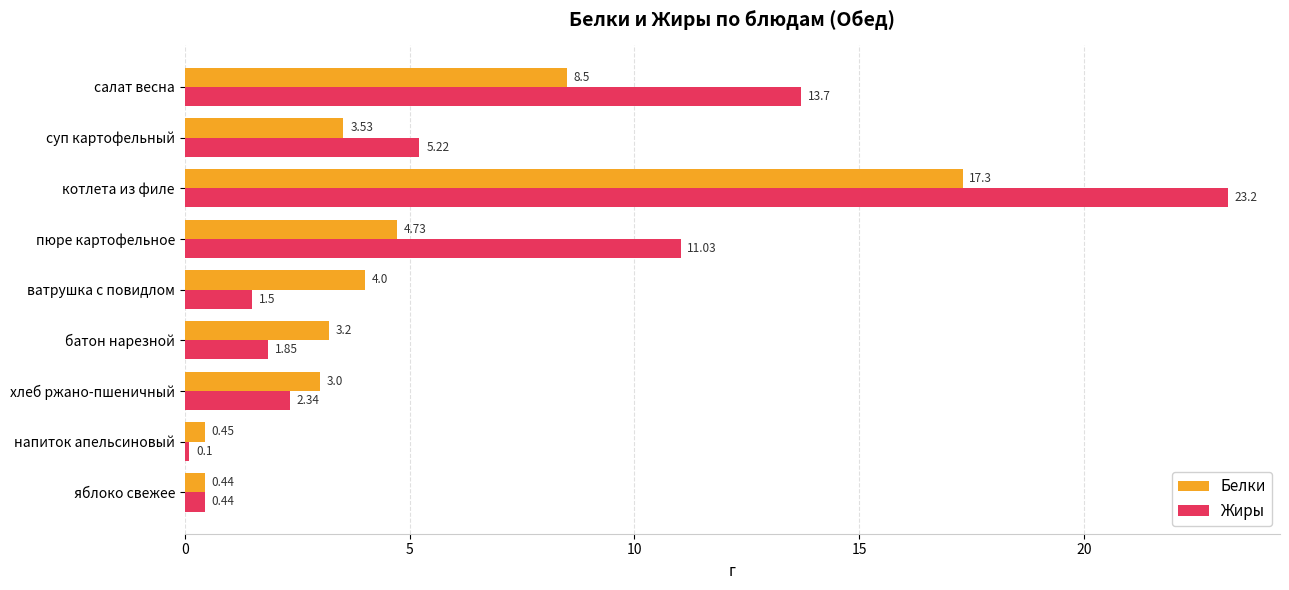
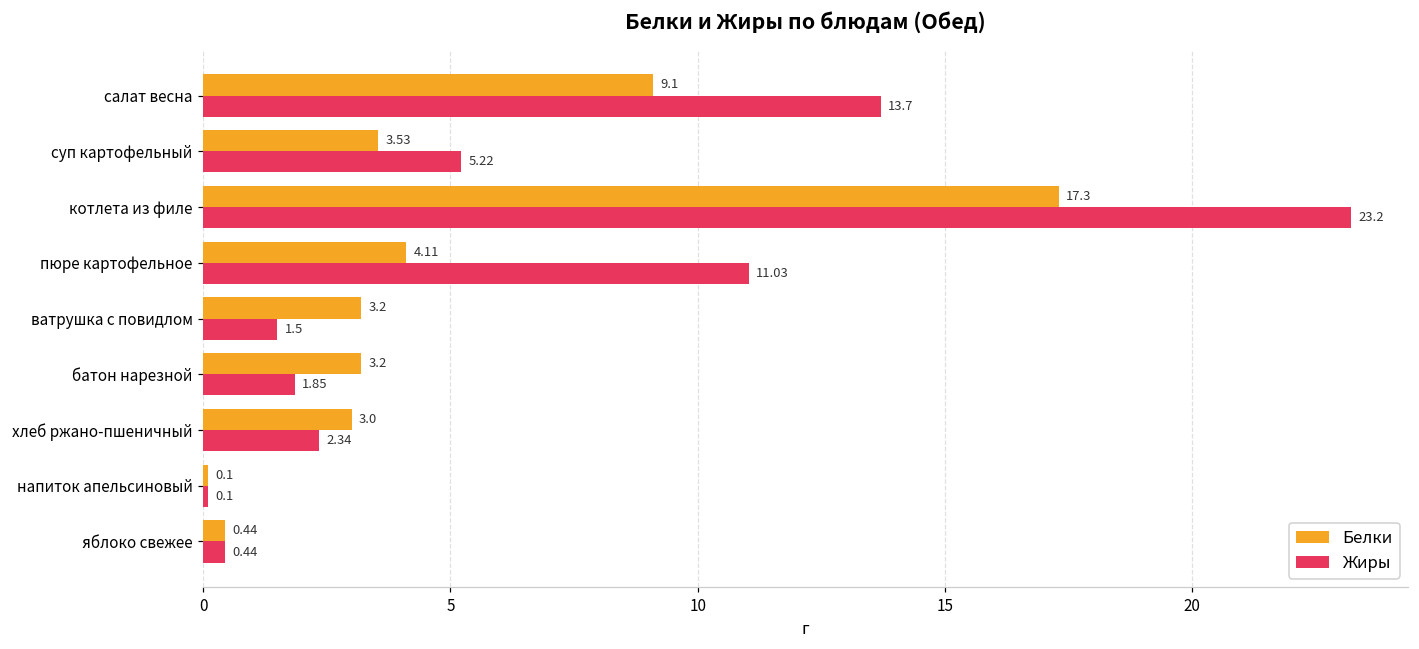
  {
    "Белки": {
-     "салат весна": 8.5,
+     "салат весна": 9.1,
      "суп картофельный": 3.53,
      "котлета из филе": 17.3,
-     "пюре картофельное": 4.73,
-     "ватрушка с повидлом": 4.0,
+     "пюре картофельное": 4.11,
+     "ватрушка с повидлом": 3.2,
      "батон нарезной": 3.2,
      "хлеб ржано-пшеничный": 3.0,
-     "напиток апельсиновый": 0.45,
+     "напиток апельсиновый": 0.1,
      "яблоко свежее": 0.44
    },
    "Жиры": {
      "салат весна": 13.7,
      "суп картофельный": 5.22,
      "котлета из филе": 23.2,
      "пюре картофельное": 11.03,
      "ватрушка с повидлом": 1.5,
      "батон нарезной": 1.85,
      "хлеб ржано-пшеничный": 2.34,
      "напиток апельсиновый": 0.1,
      "яблоко свежее": 0.44
    }
  }
